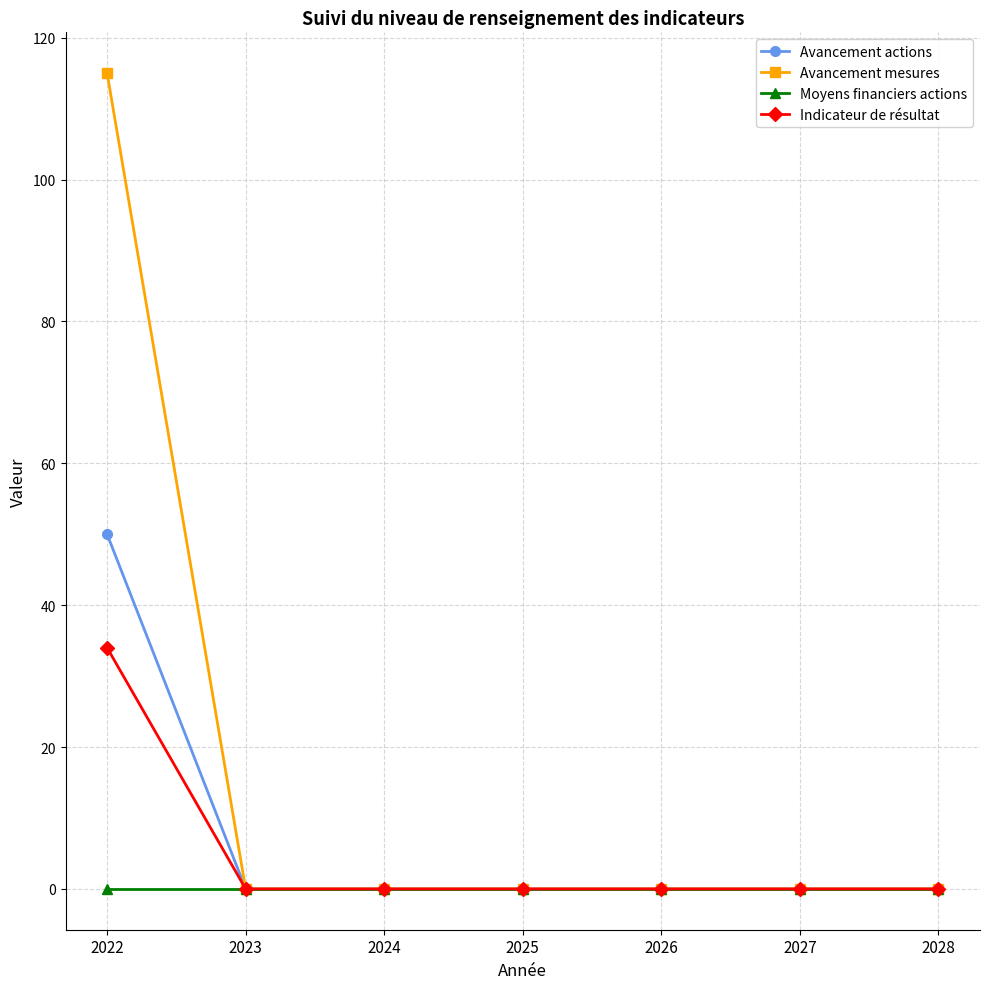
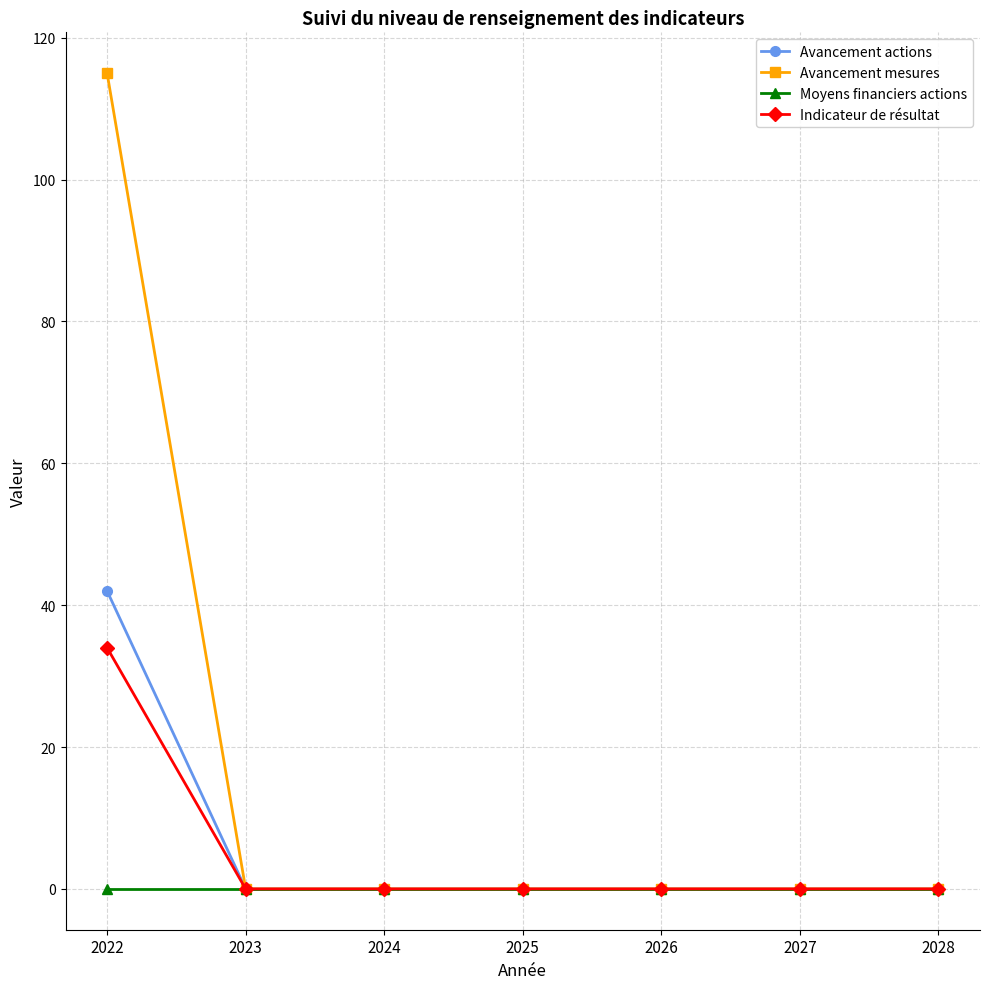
  {
    "Avancement actions": {
-     "2022": 50
+     "2022": 42
    },
    "Avancement mesures": {
      "2022": 115
    },
    "Moyens financiers actions": {
      "2022": 0
    },
    "Indicateur de résultat": {
      "2022": 34
    }
  }
